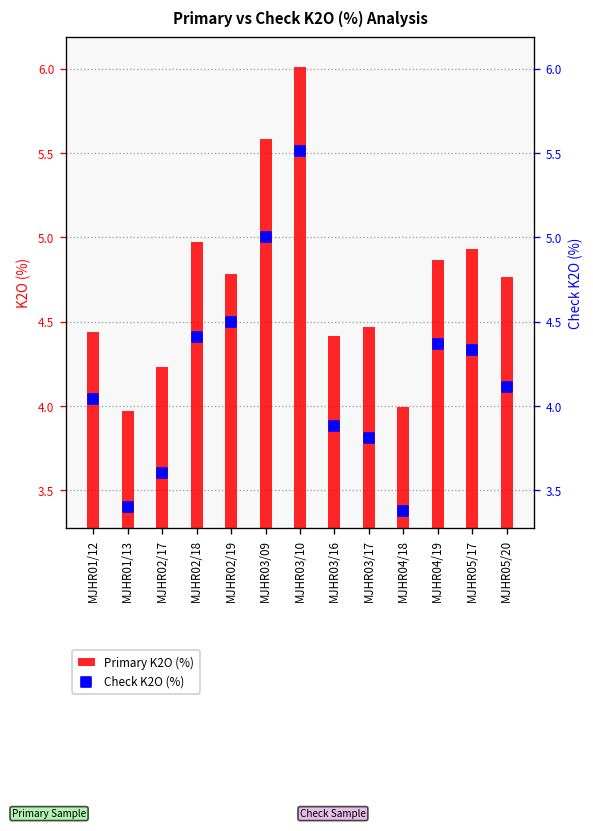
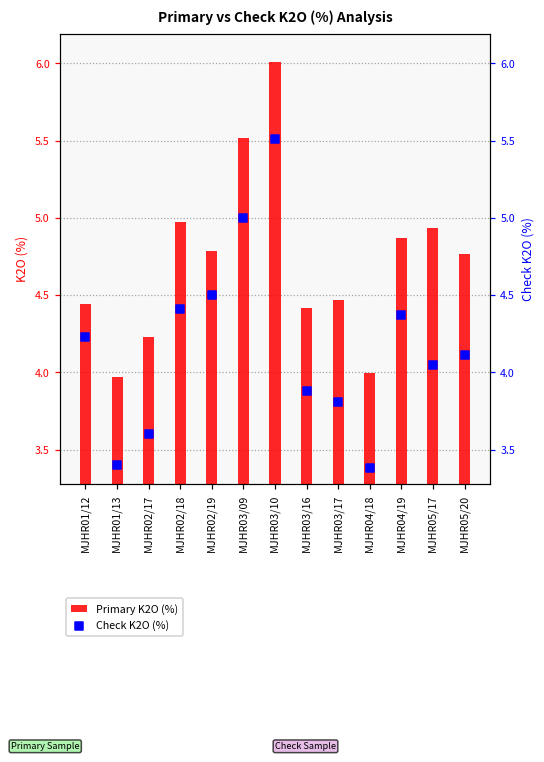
  {
    "Primary K2O (%)": {
      "MJHR01/12": 4.44,
      "MJHR01/13": 3.97,
      "MJHR02/17": 4.23,
      "MJHR02/18": 4.97,
      "MJHR02/19": 4.78,
-     "MJHR03/09": 5.59,
+     "MJHR03/09": 5.51,
      "MJHR03/10": 6.01,
      "MJHR03/16": 4.42,
      "MJHR03/17": 4.47,
      "MJHR04/18": 4.00,
      "MJHR04/19": 4.87,
      "MJHR05/17": 4.93,
      "MJHR05/20": 4.76
    },
    "Check K2O (%)": {
-     "MJHR01/12": 4.04,
-     "MJHR05/17": 4.33
+     "MJHR01/12": 4.23,
+     "MJHR05/17": 4.05
    }
  }
